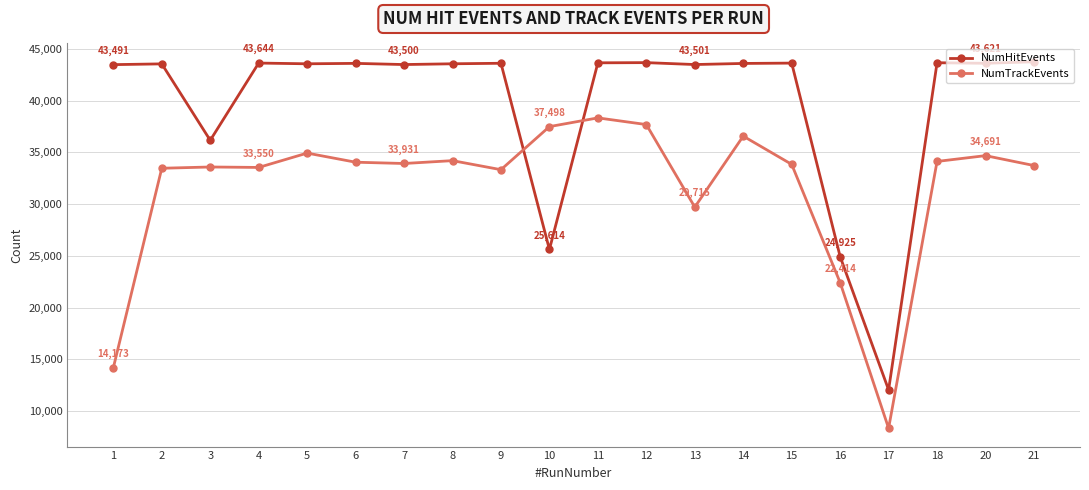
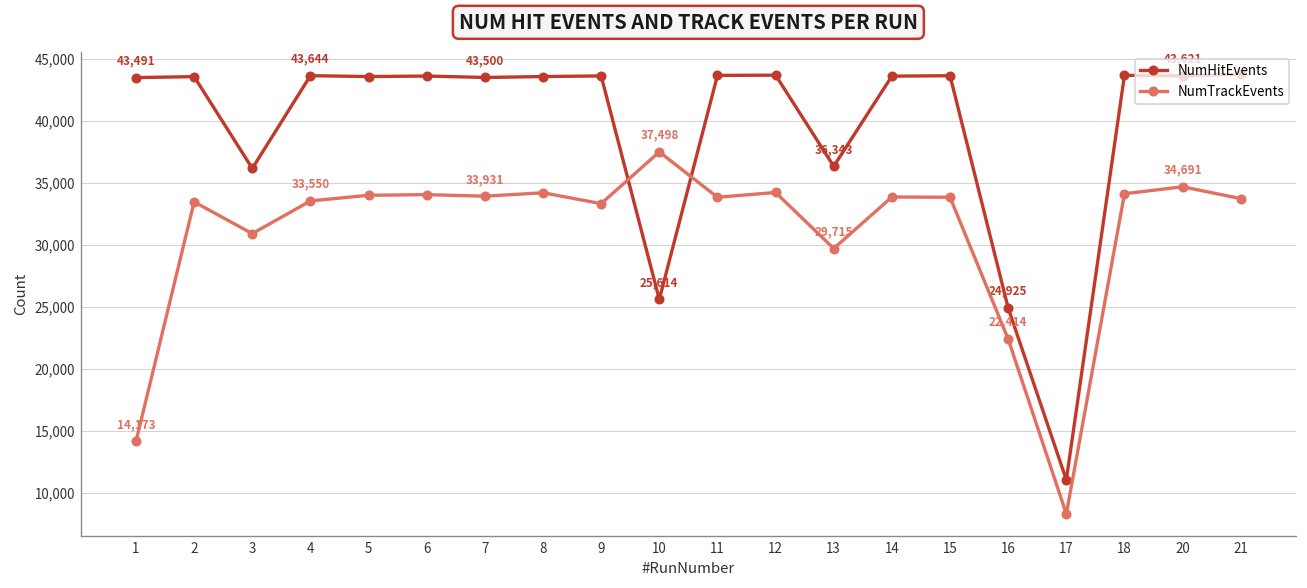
  {
    "NumHitEvents": {
      "1": "43,491",
      "4": "43,644",
      "7": "43,500",
      "10": "25,614",
-     "13": "43,501",
+     "13": "36,343",
      "16": "24,925",
-     "17": "12,000"
+     "17": "11,100"
    },
    "NumTrackEvents": {
      "2": "33,500",
-     "3": "33,600",
-     "5": "34,900",
+     "3": "30,900",
+     "5": "34,000",
      "6": "34,100",
      "8": "34,200",
      "9": "33,300",
-     "11": "38,300",
-     "12": "37,700",
-     "14": "36,600",
+     "11": "33,800",
+     "12": "34,200",
+     "14": "33,900",
      "15": "33,800",
      "17": "8,300",
      "18": "34,100",
      "21": "33,700"
    }
  }
